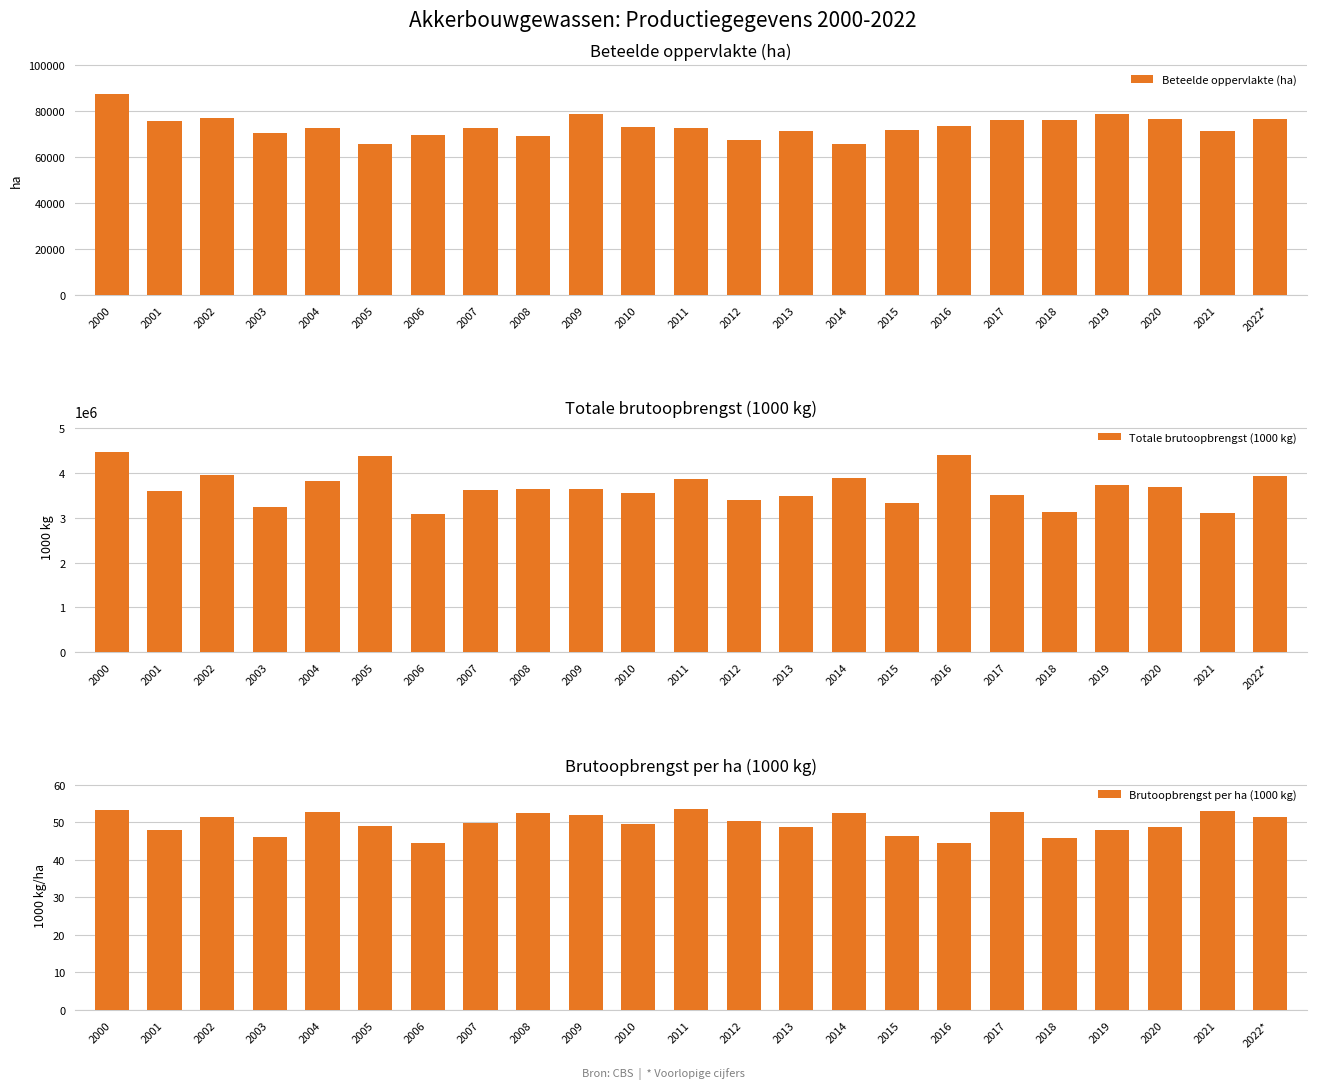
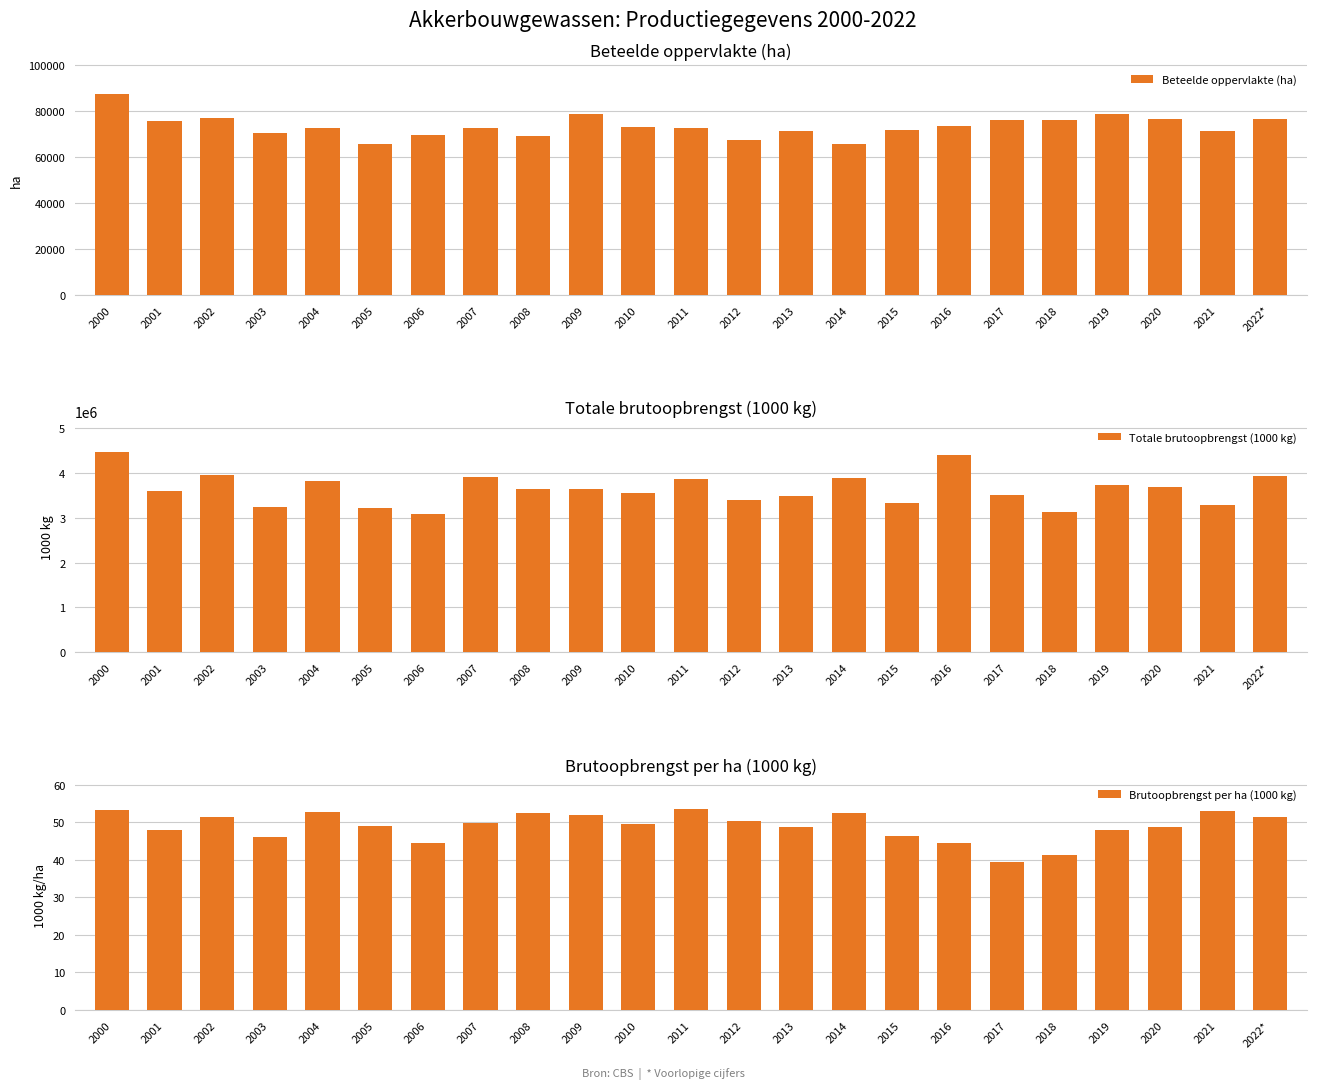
  {
    "Beteelde oppervlakte (ha)": {
      "2000": 87000,
      "2001": 76000,
      "2002": 77000,
      "2003": 71000,
      "2004": 73000,
      "2005": 66000,
      "2006": 69000,
      "2007": 72000,
      "2008": 69000,
      "2009": 79000,
      "2010": 73000,
      "2011": 73000,
      "2012": 67000,
      "2013": 72000,
      "2014": 66000,
      "2015": 72000,
      "2016": 73000,
      "2017": 76000,
      "2018": 76000,
      "2019": 79000,
      "2020": 77000,
      "2021": 71000,
      "2022*": 77000
    },
    "Totale brutoopbrengst (1000 kg)": {
      "2000": 4500000,
      "2001": 3600000,
      "2002": 3900000,
      "2003": 3200000,
      "2004": 3800000,
-     "2005": 4400000,
+     "2005": 3200000,
      "2006": 3100000,
-     "2007": 3600000,
+     "2007": 3900000,
      "2008": 3600000,
      "2009": 3600000,
      "2010": 3500000,
      "2011": 3900000,
      "2012": 3400000,
      "2013": 3500000,
      "2014": 3900000,
      "2015": 3300000,
      "2016": 4400000,
      "2017": 3500000,
      "2018": 3100000,
      "2019": 3700000,
      "2020": 3700000,
-     "2021": 3100000,
+     "2021": 3300000,
      "2022*": 3900000
    },
    "Brutoopbrengst per ha (1000 kg)": {
      "2000": 53,
      "2001": 48,
      "2002": 51,
      "2003": 46,
      "2004": 53,
      "2005": 49,
      "2006": 45,
      "2007": 50,
      "2008": 52,
      "2009": 52,
      "2010": 49,
      "2011": 53,
      "2012": 50,
      "2013": 49,
      "2014": 52,
      "2015": 46,
      "2016": 44,
-     "2017": 53,
-     "2018": 46,
+     "2017": 39,
+     "2018": 41,
      "2019": 48,
      "2020": 49,
      "2021": 53,
      "2022*": 51
    }
  }
